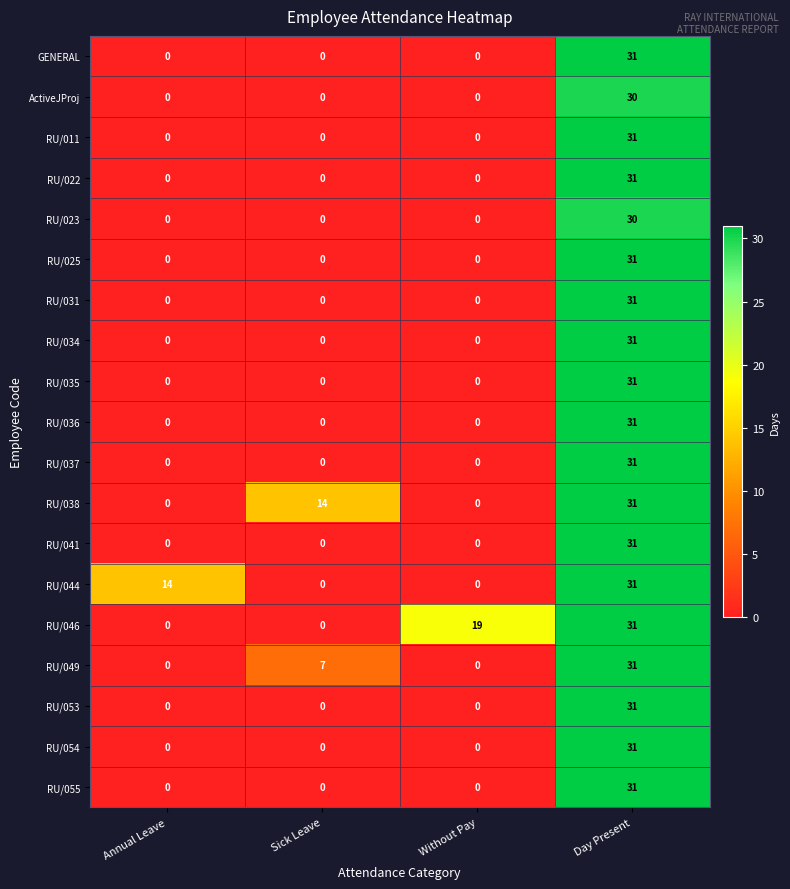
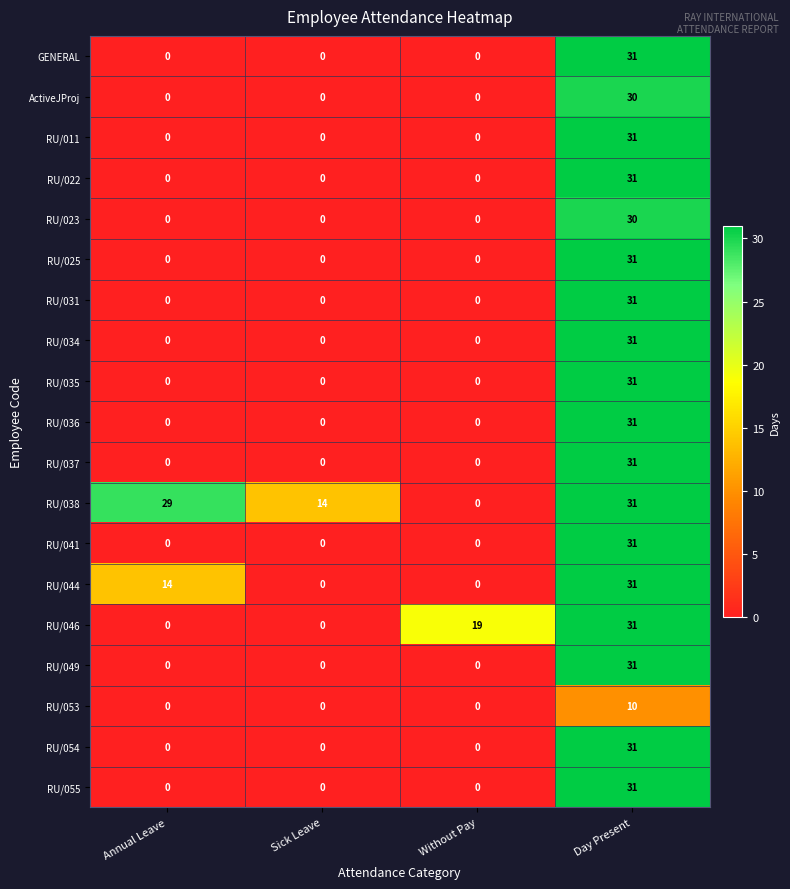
  {
    "GENERAL": {
      "Annual Leave": 0,
      "Sick Leave": 0,
      "Without Pay": 0,
      "Day Present": 31
    },
    "ActiveJProj": {
      "Annual Leave": 0,
      "Sick Leave": 0,
      "Without Pay": 0,
      "Day Present": 30
    },
    "RU/011": {
      "Annual Leave": 0,
      "Sick Leave": 0,
      "Without Pay": 0,
      "Day Present": 31
    },
    "RU/022": {
      "Annual Leave": 0,
      "Sick Leave": 0,
      "Without Pay": 0,
      "Day Present": 31
    },
    "RU/023": {
      "Annual Leave": 0,
      "Sick Leave": 0,
      "Without Pay": 0,
      "Day Present": 30
    },
    "RU/025": {
      "Annual Leave": 0,
      "Sick Leave": 0,
      "Without Pay": 0,
      "Day Present": 31
    },
    "RU/031": {
      "Annual Leave": 0,
      "Sick Leave": 0,
      "Without Pay": 0,
      "Day Present": 31
    },
    "RU/034": {
      "Annual Leave": 0,
      "Sick Leave": 0,
      "Without Pay": 0,
      "Day Present": 31
    },
    "RU/035": {
      "Annual Leave": 0,
      "Sick Leave": 0,
      "Without Pay": 0,
      "Day Present": 31
    },
    "RU/036": {
      "Annual Leave": 0,
      "Sick Leave": 0,
      "Without Pay": 0,
      "Day Present": 31
    },
    "RU/037": {
      "Annual Leave": 0,
      "Sick Leave": 0,
      "Without Pay": 0,
      "Day Present": 31
    },
    "RU/038": {
-     "Annual Leave": 0,
+     "Annual Leave": 29,
      "Sick Leave": 14,
      "Without Pay": 0,
      "Day Present": 31
    },
    "RU/041": {
      "Annual Leave": 0,
      "Sick Leave": 0,
      "Without Pay": 0,
      "Day Present": 31
    },
    "RU/044": {
      "Annual Leave": 14,
      "Sick Leave": 0,
      "Without Pay": 0,
      "Day Present": 31
    },
    "RU/046": {
      "Annual Leave": 0,
      "Sick Leave": 0,
      "Without Pay": 19,
      "Day Present": 31
    },
    "RU/049": {
      "Annual Leave": 0,
-     "Sick Leave": 7,
+     "Sick Leave": 0,
      "Without Pay": 0,
      "Day Present": 31
    },
    "RU/053": {
      "Annual Leave": 0,
      "Sick Leave": 0,
      "Without Pay": 0,
-     "Day Present": 31
+     "Day Present": 10
    },
    "RU/054": {
      "Annual Leave": 0,
      "Sick Leave": 0,
      "Without Pay": 0,
      "Day Present": 31
    },
    "RU/055": {
      "Annual Leave": 0,
      "Sick Leave": 0,
      "Without Pay": 0,
      "Day Present": 31
    }
  }
